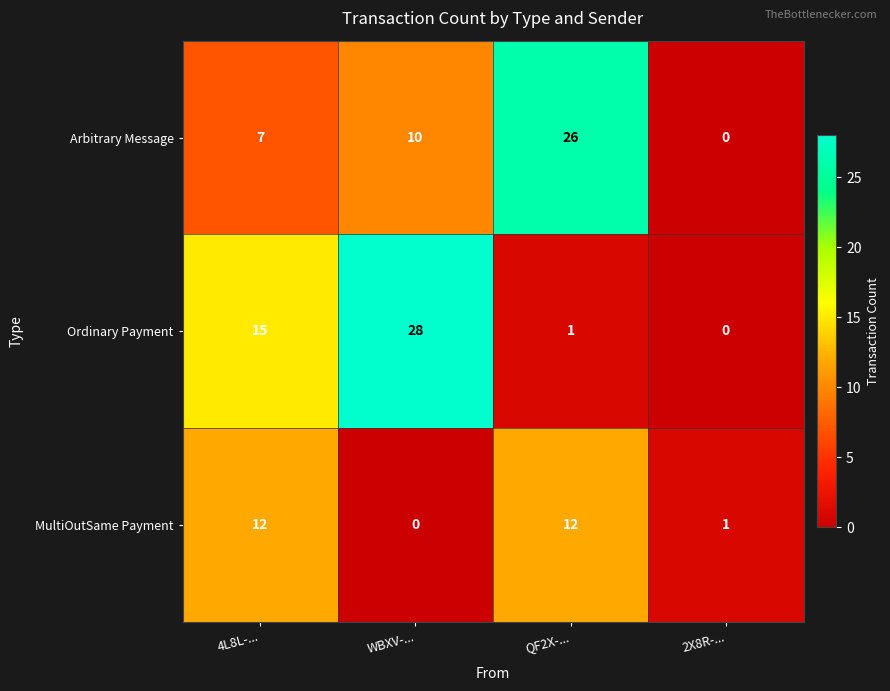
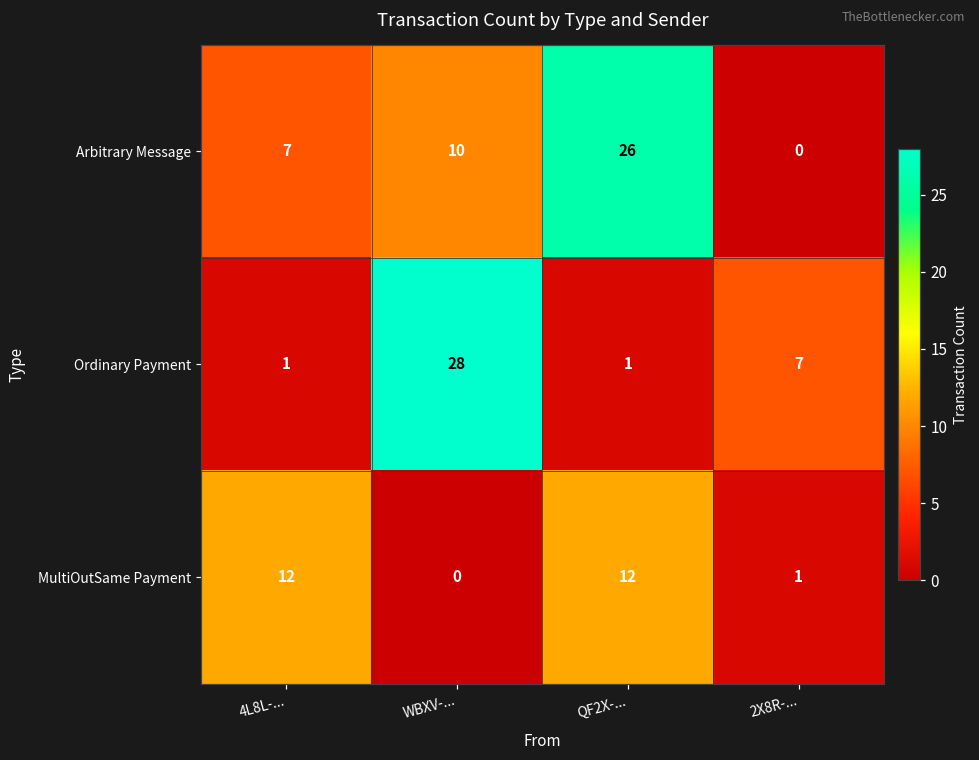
  {
    "Arbitrary Message": {
      "4L8L-...": 7,
      "WBXV-...": 10,
      "QF2X-...": 26,
      "2X8R-...": 0
    },
    "Ordinary Payment": {
-     "4L8L-...": 15,
+     "4L8L-...": 1,
      "WBXV-...": 28,
      "QF2X-...": 1,
-     "2X8R-...": 0
+     "2X8R-...": 7
    },
    "MultiOutSame Payment": {
      "4L8L-...": 12,
      "WBXV-...": 0,
      "QF2X-...": 12,
      "2X8R-...": 1
    }
  }
